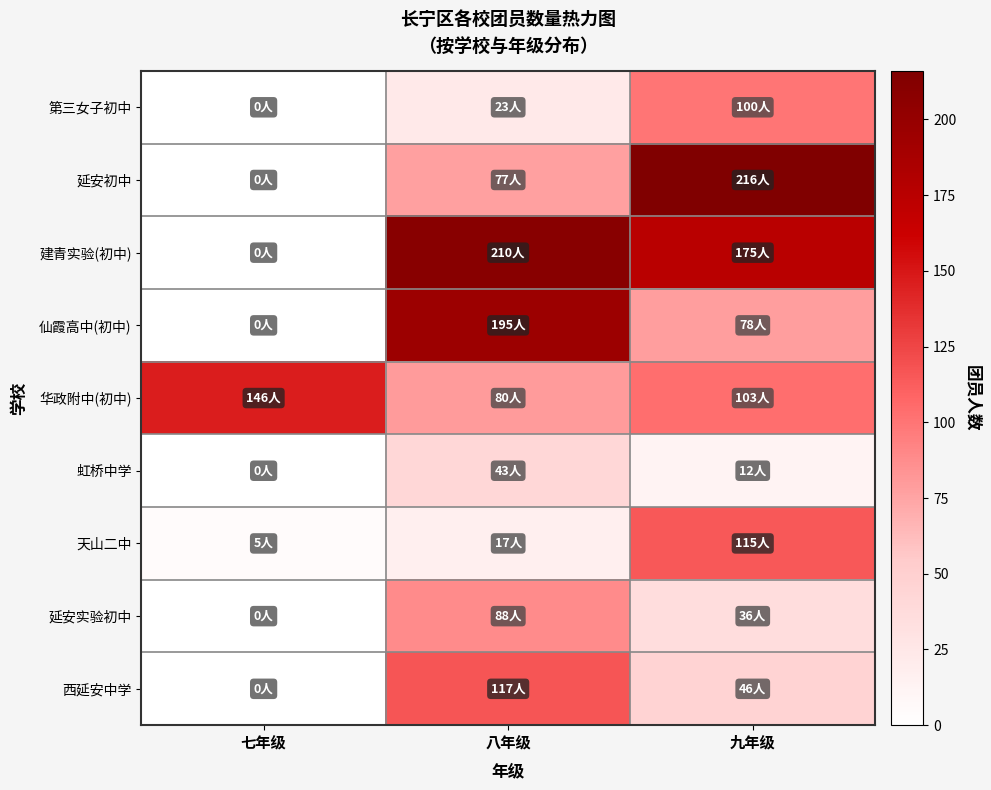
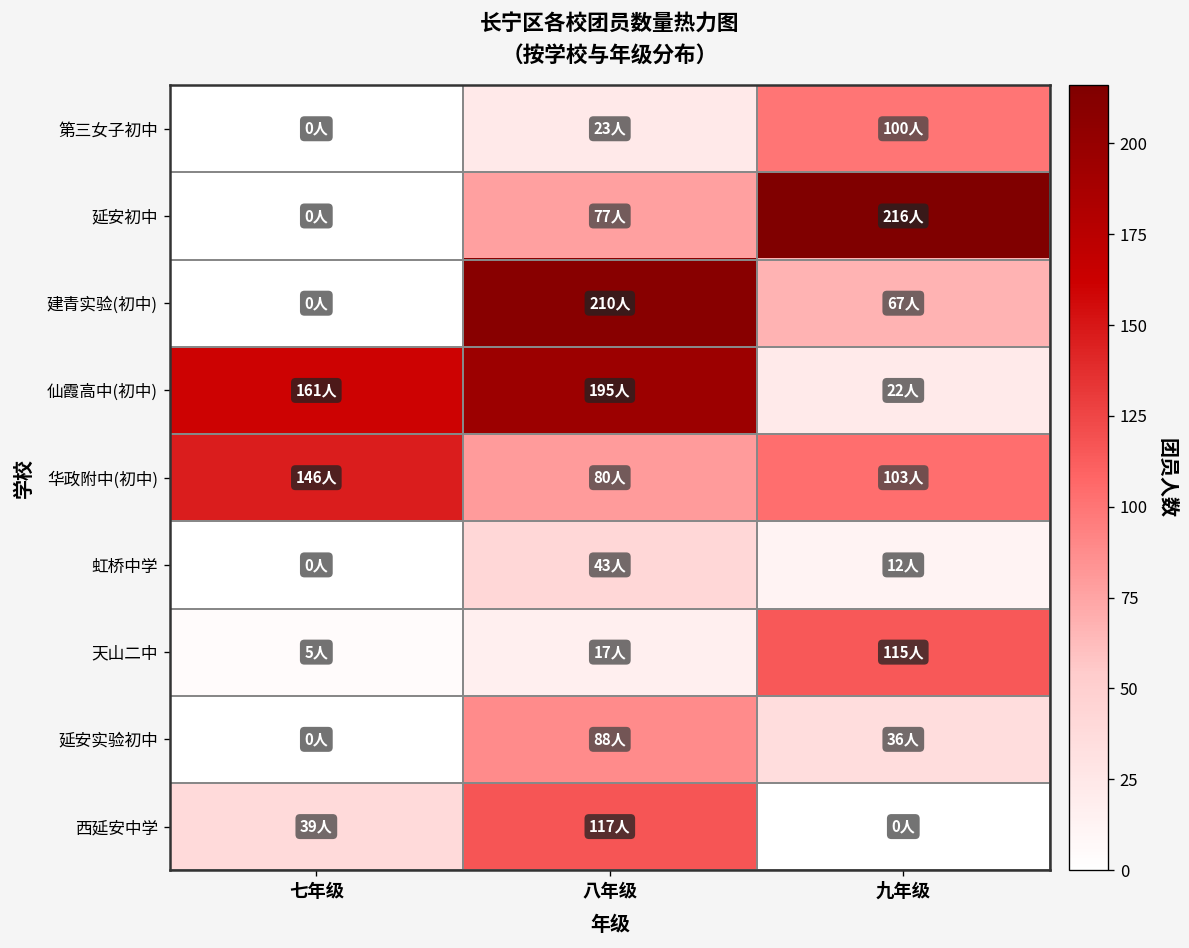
  {
    "建青实验(初中)": {
-     "九年级": "175人"
+     "九年级": "67人"
    },
    "仙霞高中(初中)": {
-     "七年级": "0人",
-     "九年级": "78人"
+     "七年级": "161人",
+     "九年级": "22人"
    },
    "西延安中学": {
-     "七年级": "0人",
-     "九年级": "46人"
+     "七年级": "39人",
+     "九年级": "0人"
    }
  }
